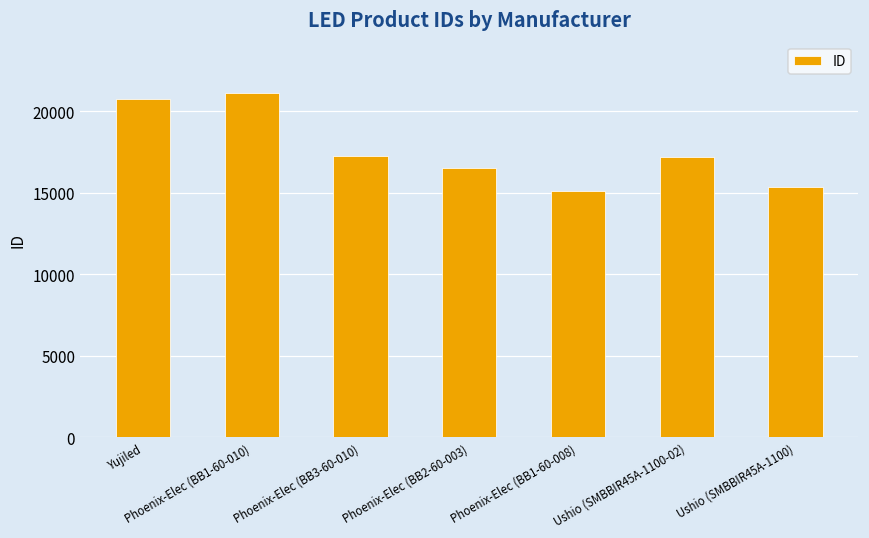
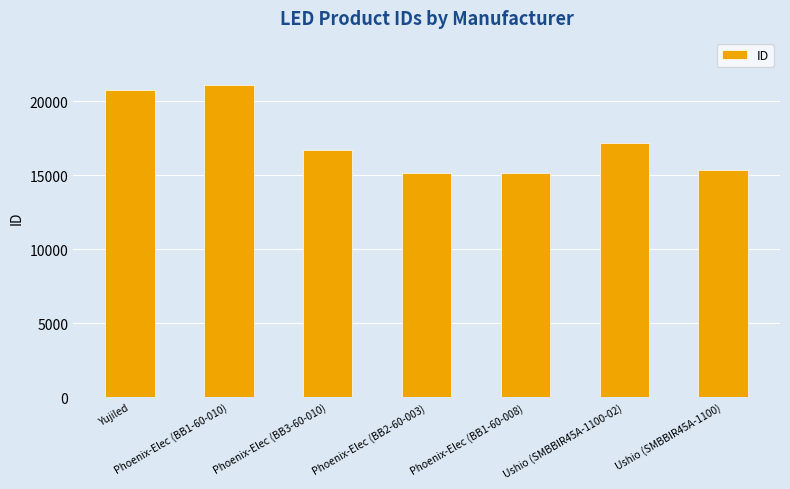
  {
    "Yujiled": 20700,
    "Phoenix-Elec (BB1-60-010)": 21100,
-   "Phoenix-Elec (BB3-60-010)": 17300,
-   "Phoenix-Elec (BB2-60-003)": 16500,
+   "Phoenix-Elec (BB3-60-010)": 16700,
+   "Phoenix-Elec (BB2-60-003)": 15100,
    "Phoenix-Elec (BB1-60-008)": 15100,
    "Ushio (SMBBIR45A-1100-02)": 17200,
    "Ushio (SMBBIR45A-1100)": 15400
  }
